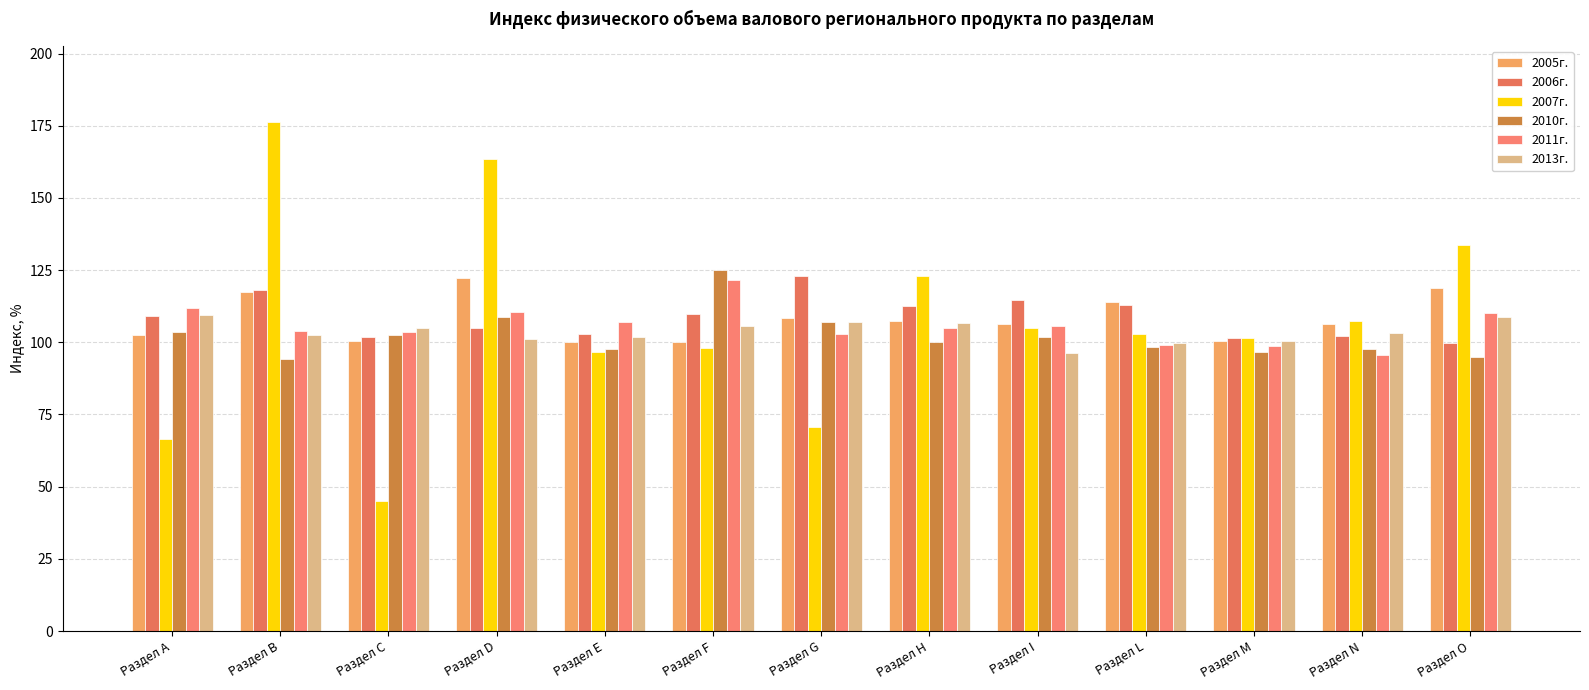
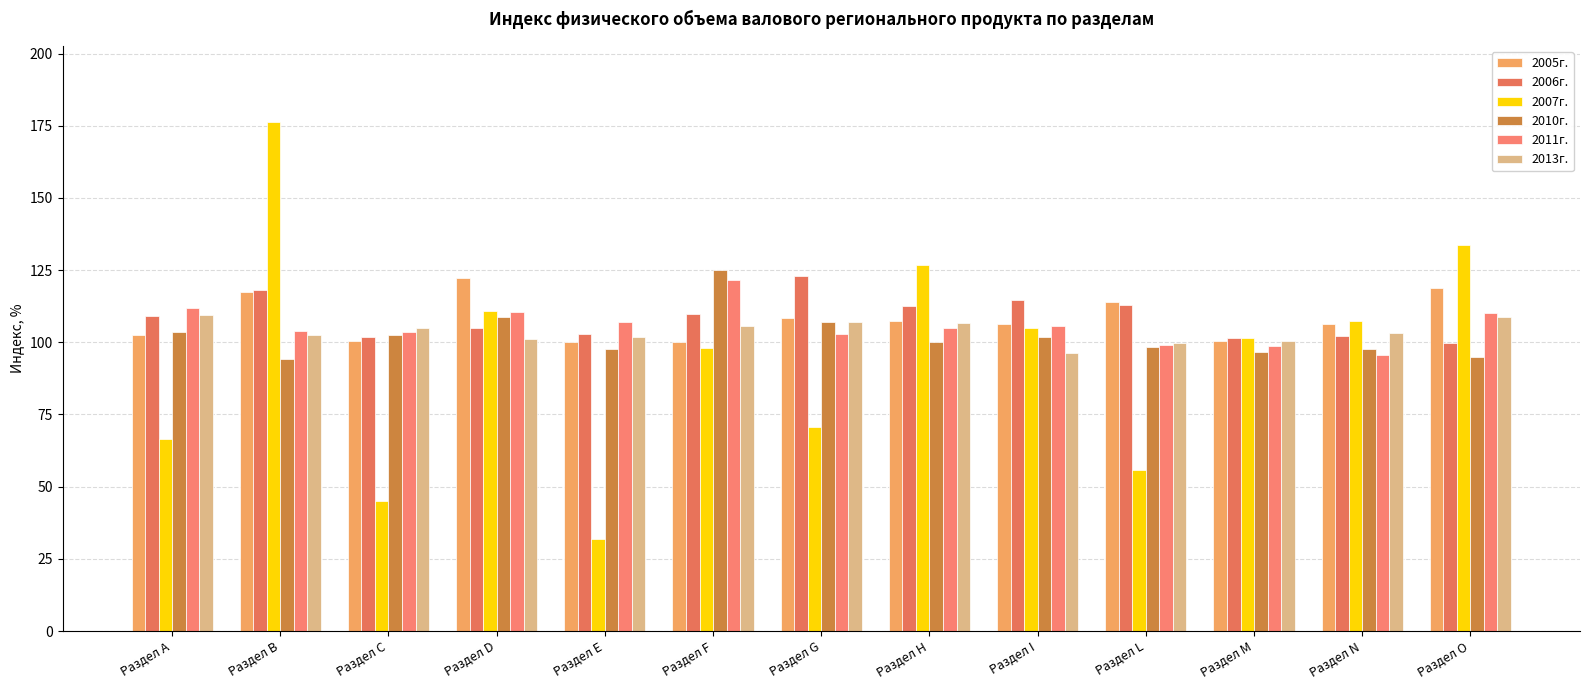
  {
    "2007г.": {
      "Раздел A": 67,
      "Раздел B": 176,
      "Раздел C": 45,
-     "Раздел D": 163,
-     "Раздел E": 97,
+     "Раздел D": 111,
+     "Раздел E": 32,
      "Раздел F": 98,
      "Раздел G": 71,
-     "Раздел H": 123,
+     "Раздел H": 127,
      "Раздел I": 105,
-     "Раздел L": 103,
+     "Раздел L": 56,
      "Раздел M": 102,
      "Раздел N": 107,
      "Раздел О": 134
    }
  }
